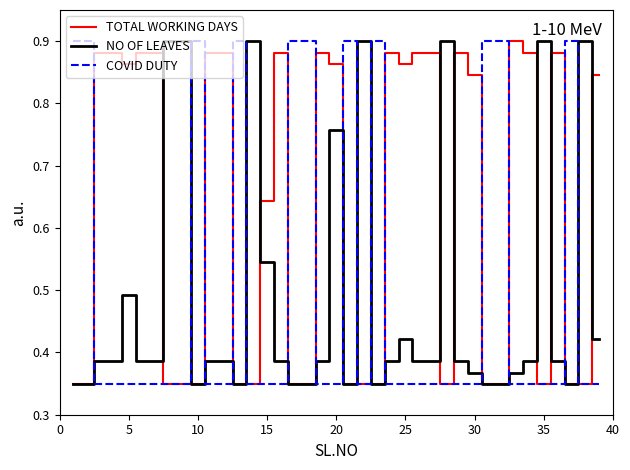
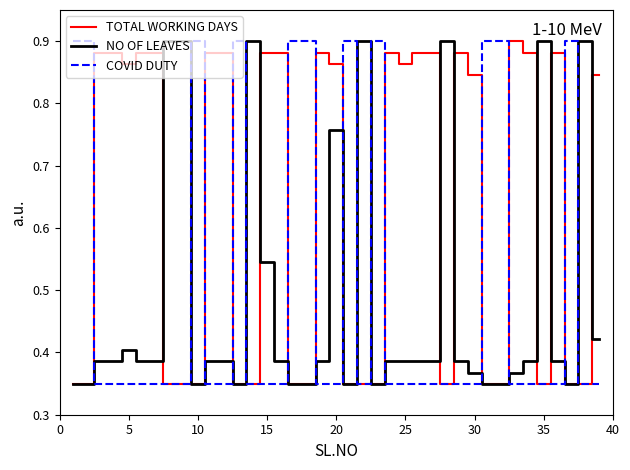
  {
    "TOTAL WORKING DAYS": {
-     "15": 0.64,
+     "15": 0.88,
      "20": 0.86,
      "25": 0.86,
      "30": 0.85
    },
    "NO OF LEAVES": {
-     "5": 0.49,
+     "5": 0.40,
      "15": 0.55,
      "20": 0.76,
-     "25": 0.42,
+     "25": 0.39,
      "30": 0.37
    },
    "COVID DUTY": {
      "5": 0.35,
      "15": 0.35,
      "20": 0.35,
      "25": 0.35,
      "30": 0.35
    }
  }
